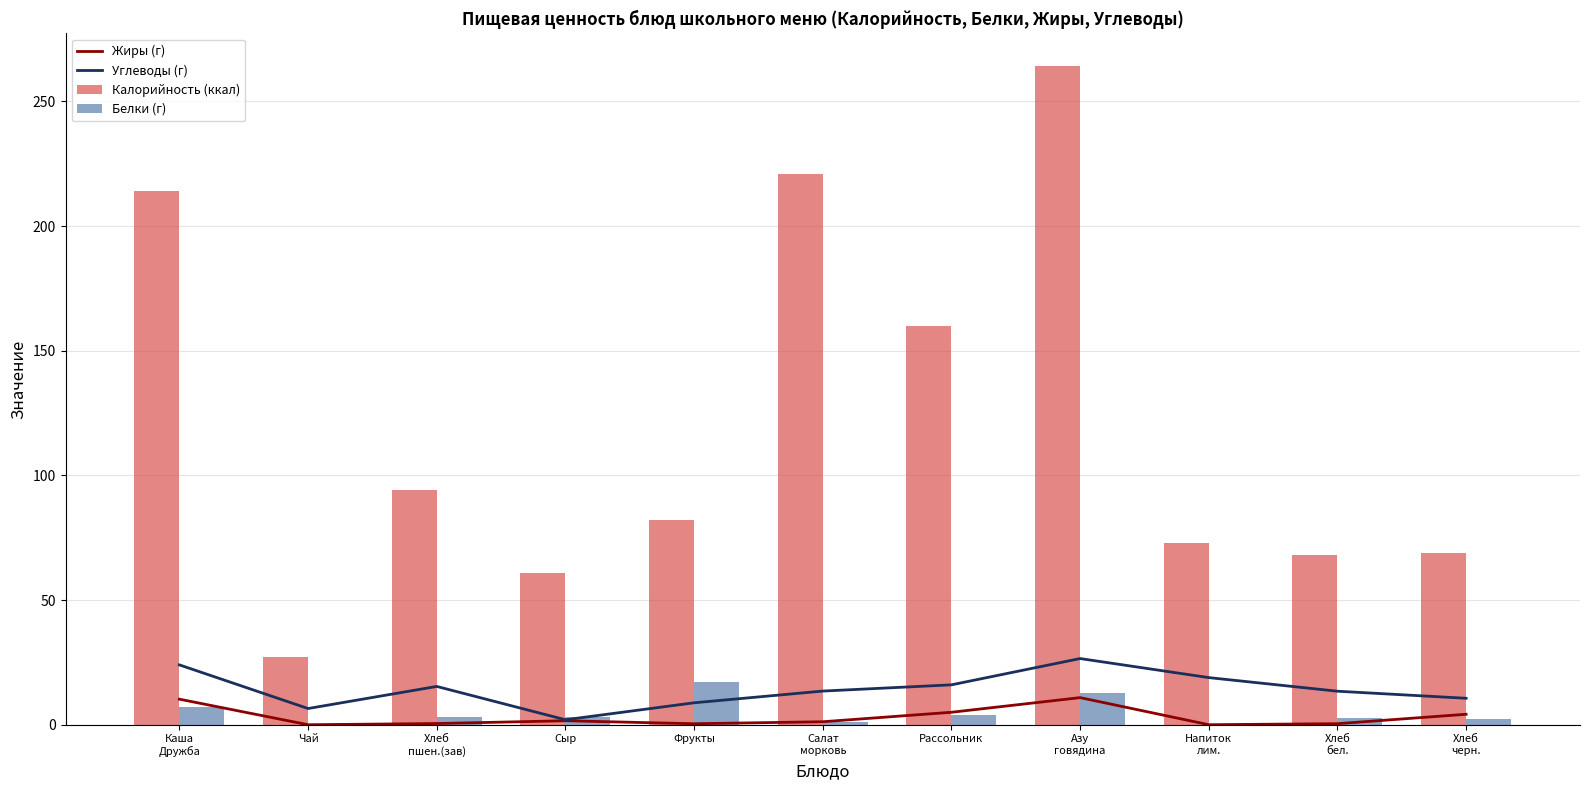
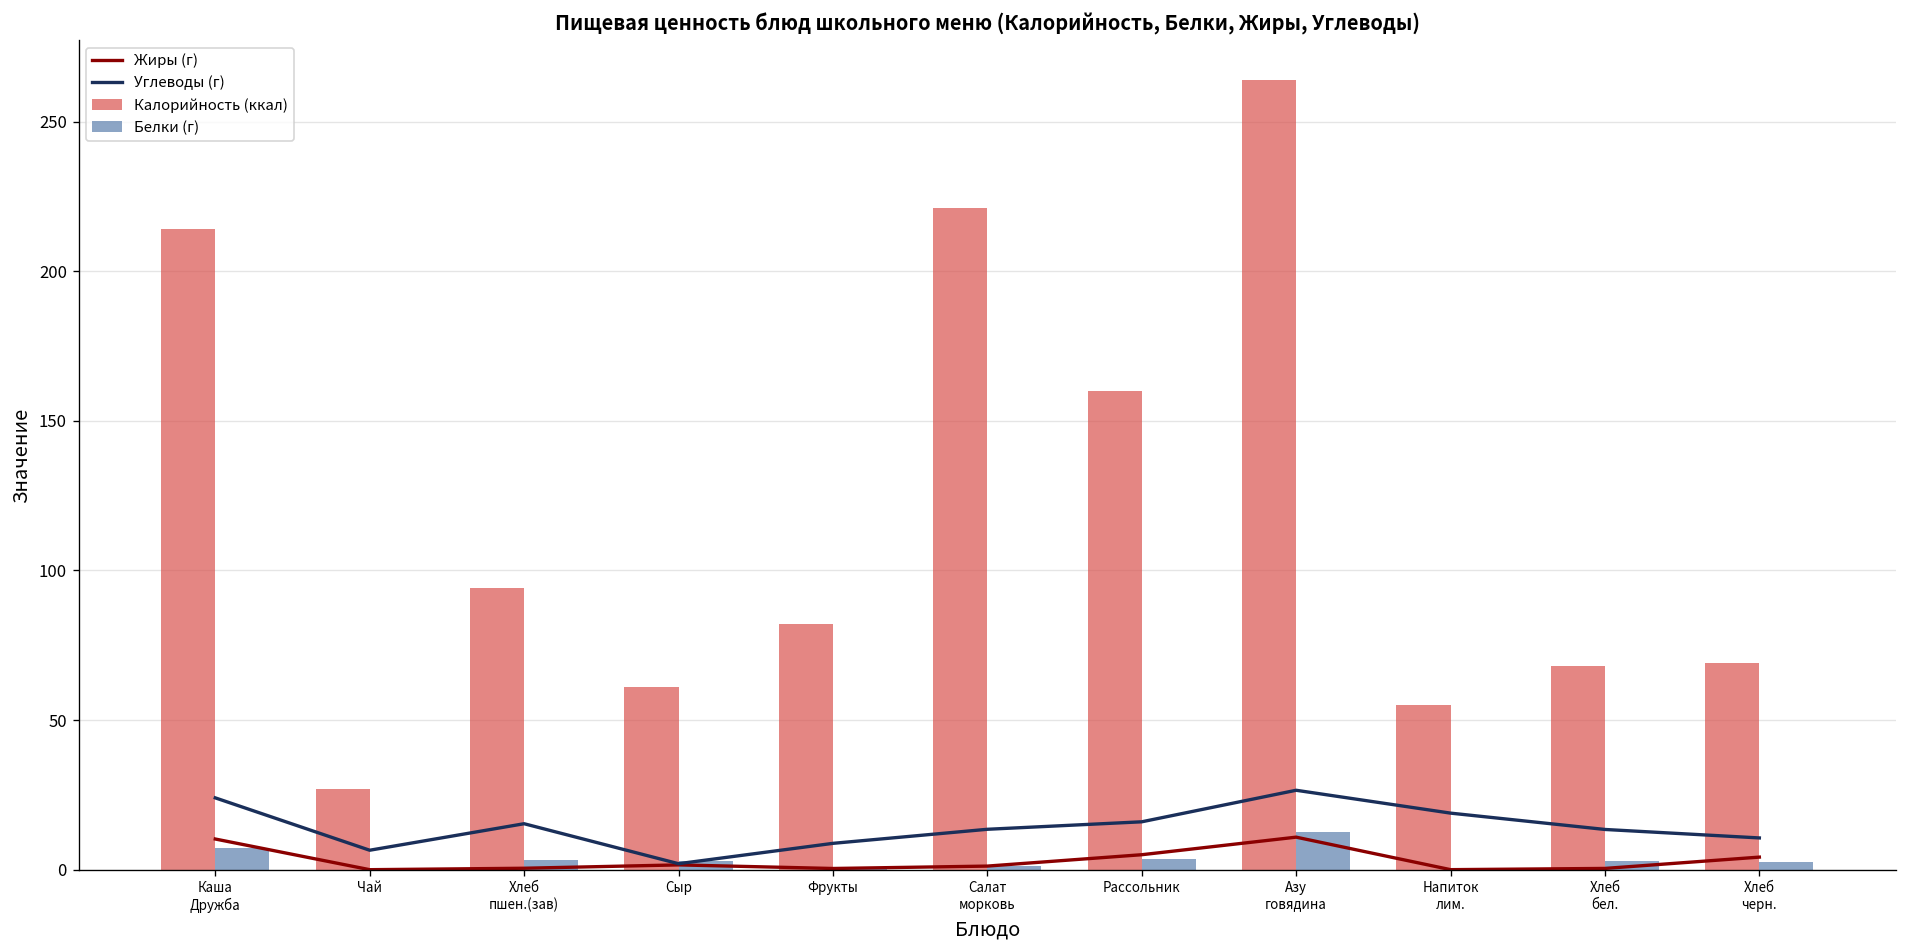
  {
    "Калорийность (ккал)": {
      "Каша Дружба": 214,
      "Чай": 27,
      "Хлеб пшен.(зав)": 94,
      "Сыр": 61,
      "Фрукты": 82,
      "Салат морковь": 221,
      "Рассольник": 160,
      "Азу говядина": 264,
-     "Напиток лим.": 73,
+     "Напиток лим.": 55,
      "Хлеб бел.": 68,
      "Хлеб черн.": 69
    },
    "Жиры (г)": {
      "Каша Дружба": 10,
      "Чай": 0,
      "Хлеб пшен.(зав)": 0,
      "Фрукты": 0,
      "Салат морковь": 1,
      "Рассольник": 5,
      "Азу говядина": 11,
      "Напиток лим.": 0,
      "Хлеб бел.": 0,
      "Хлеб черн.": 4
    },
    "Углеводы (г)": {
      "Каша Дружба": 24,
      "Чай": 7,
      "Хлеб пшен.(зав)": 15,
      "Фрукты": 9,
      "Салат морковь": 14,
      "Рассольник": 16,
      "Азу говядина": 27,
      "Напиток лим.": 19,
      "Хлеб бел.": 13,
      "Хлеб черн.": 11
    },
    "Белки (г)": {
      "Каша Дружба": 7,
      "Хлеб пшен.(зав)": 3,
      "Сыр": 3,
-     "Фрукты": 17,
+     "Фрукты": 0,
      "Салат морковь": 1,
      "Рассольник": 4,
      "Азу говядина": 13,
      "Хлеб бел.": 3,
      "Хлеб черн.": 2
    }
  }
